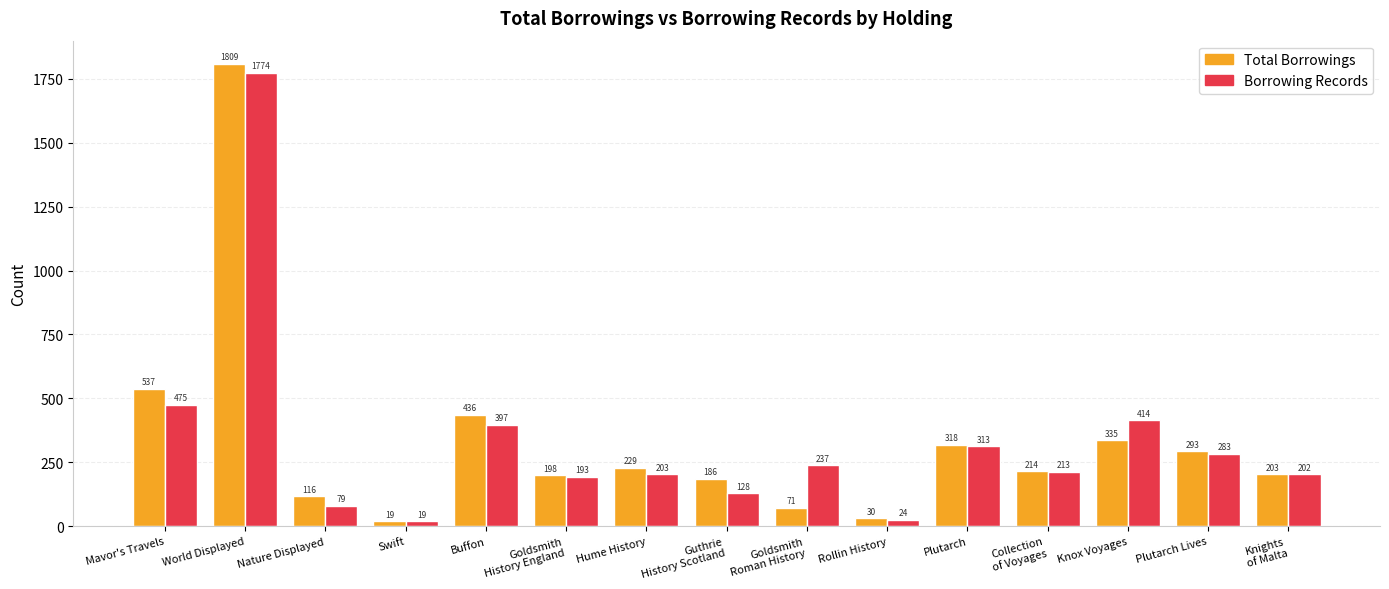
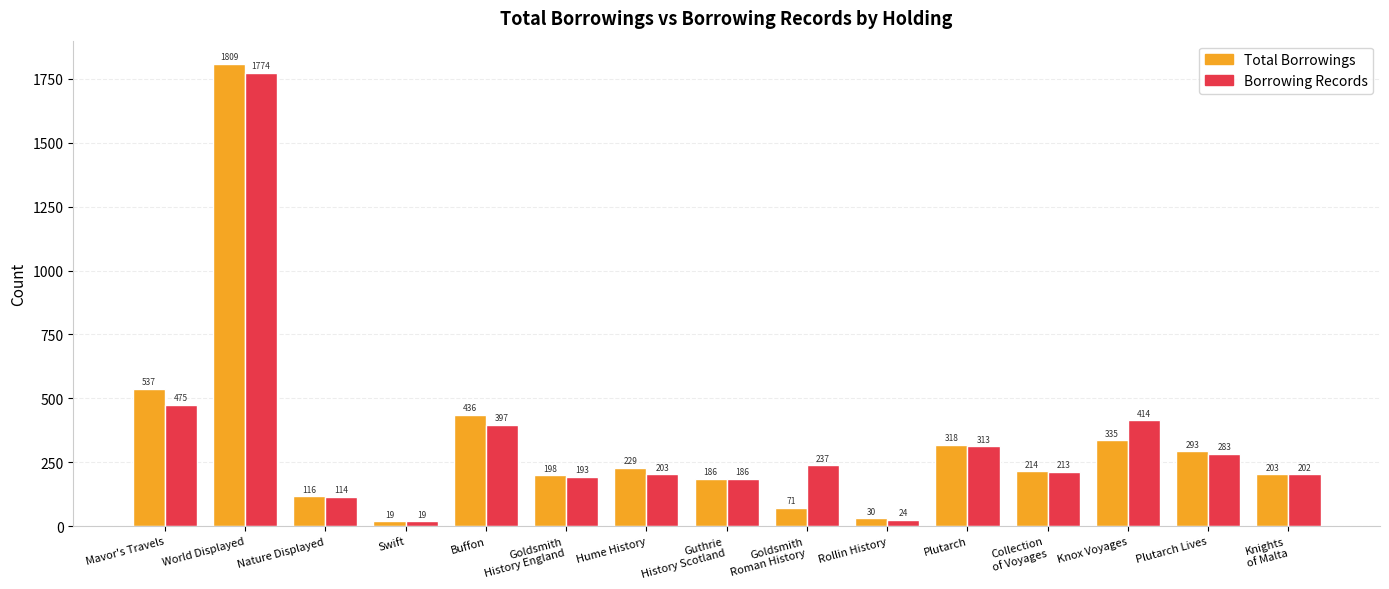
  {
    "Total Borrowings": {
      "Mavor's Travels": 537,
      "World Displayed": 1809,
      "Nature Displayed": 116,
      "Swift": 19,
      "Buffon": 436,
      "Goldsmith History England": 198,
      "Hume History": 229,
      "Guthrie History Scotland": 186,
      "Goldsmith Roman History": 71,
      "Rollin History": 30,
      "Plutarch": 318,
      "Collection of Voyages": 214,
      "Knox Voyages": 335,
      "Plutarch Lives": 293,
      "Knights of Malta": 203
    },
    "Borrowing Records": {
      "Mavor's Travels": 475,
      "World Displayed": 1774,
-     "Nature Displayed": 79,
+     "Nature Displayed": 114,
      "Swift": 19,
      "Buffon": 397,
      "Goldsmith History England": 193,
      "Hume History": 203,
-     "Guthrie History Scotland": 128,
+     "Guthrie History Scotland": 186,
      "Goldsmith Roman History": 237,
      "Rollin History": 24,
      "Plutarch": 313,
      "Collection of Voyages": 213,
      "Knox Voyages": 414,
      "Plutarch Lives": 283,
      "Knights of Malta": 202
    }
  }
